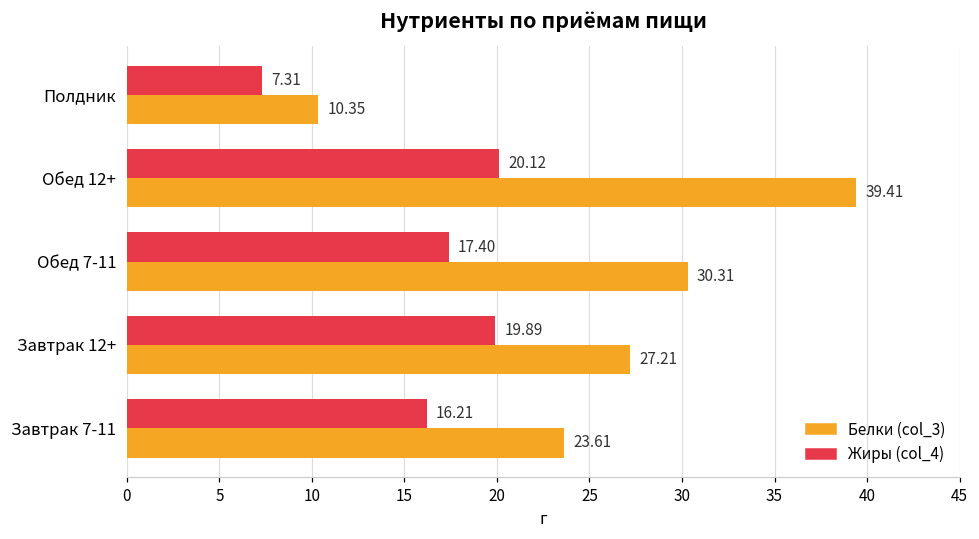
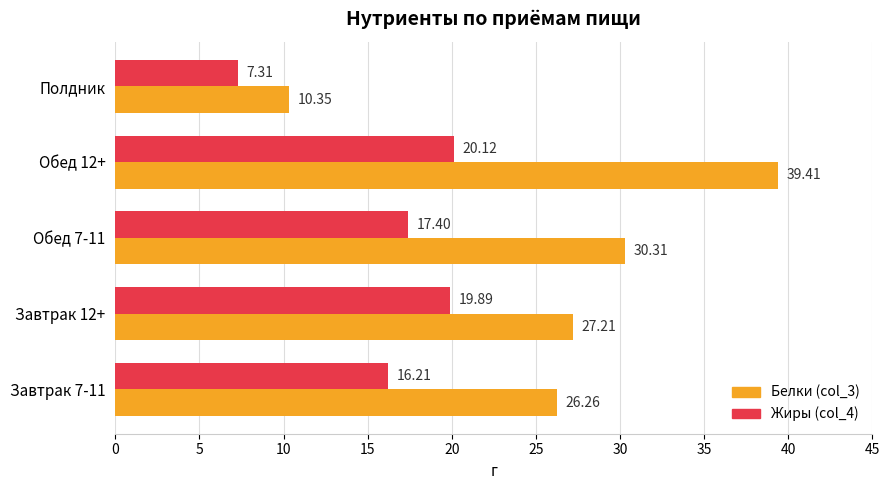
  {
    "Белки (col_3)": {
      "Полдник": 10.35,
      "Обед 12+": 39.41,
      "Обед 7-11": 30.31,
      "Завтрак 12+": 27.21,
-     "Завтрак 7-11": 23.61
+     "Завтрак 7-11": 26.26
    },
    "Жиры (col_4)": {
      "Полдник": 7.31,
      "Обед 12+": 20.12,
      "Обед 7-11": 17.40,
      "Завтрак 12+": 19.89,
      "Завтрак 7-11": 16.21
    }
  }
